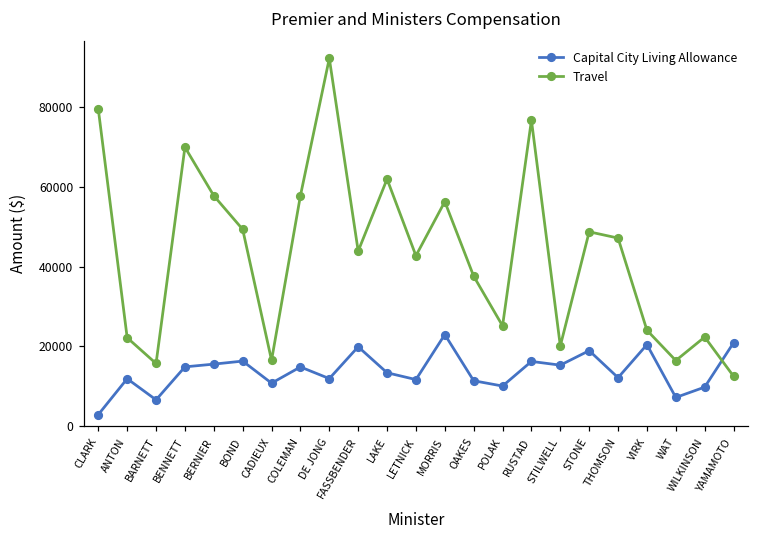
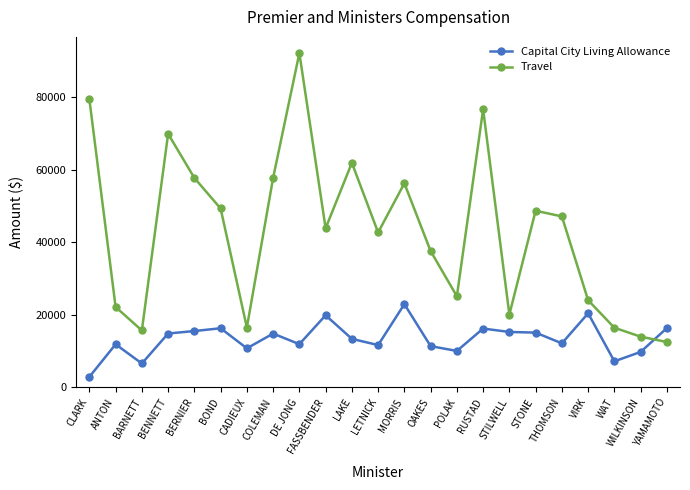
  {
    "Capital City Living Allowance": {
      "CLARK": 3000,
      "ANTON": 12000,
      "BARNETT": 7000,
      "BENNETT": 15000,
      "BERNIER": 16000,
      "BOND": 16000,
      "CADIEUX": 11000,
      "COLEMAN": 15000,
      "DE JONG": 12000,
      "FASSBENDER": 20000,
      "LAKE": 13000,
      "LETNICK": 12000,
      "MORRIS": 23000,
      "OAKES": 11000,
      "POLAK": 10000,
      "RUSTAD": 16000,
      "STILWELL": 15000,
-     "STONE": 19000,
+     "STONE": 15000,
      "THOMSON": 12000,
      "VIRK": 20000,
      "WAT": 7000,
      "WILKINSON": 10000,
-     "YAMAMOTO": 21000
+     "YAMAMOTO": 16000
    },
    "Travel": {
      "CLARK": 80000,
      "ANTON": 22000,
      "BARNETT": 16000,
      "BENNETT": 70000,
      "BERNIER": 58000,
      "BOND": 49000,
      "CADIEUX": 17000,
      "COLEMAN": 58000,
      "DE JONG": 92000,
      "FASSBENDER": 44000,
      "LAKE": 62000,
      "LETNICK": 43000,
      "MORRIS": 56000,
      "OAKES": 38000,
      "POLAK": 25000,
      "RUSTAD": 77000,
      "STILWELL": 20000,
      "STONE": 49000,
      "THOMSON": 47000,
      "VIRK": 24000,
      "WAT": 16000,
-     "WILKINSON": 22000,
+     "WILKINSON": 14000,
      "YAMAMOTO": 13000
    }
  }
